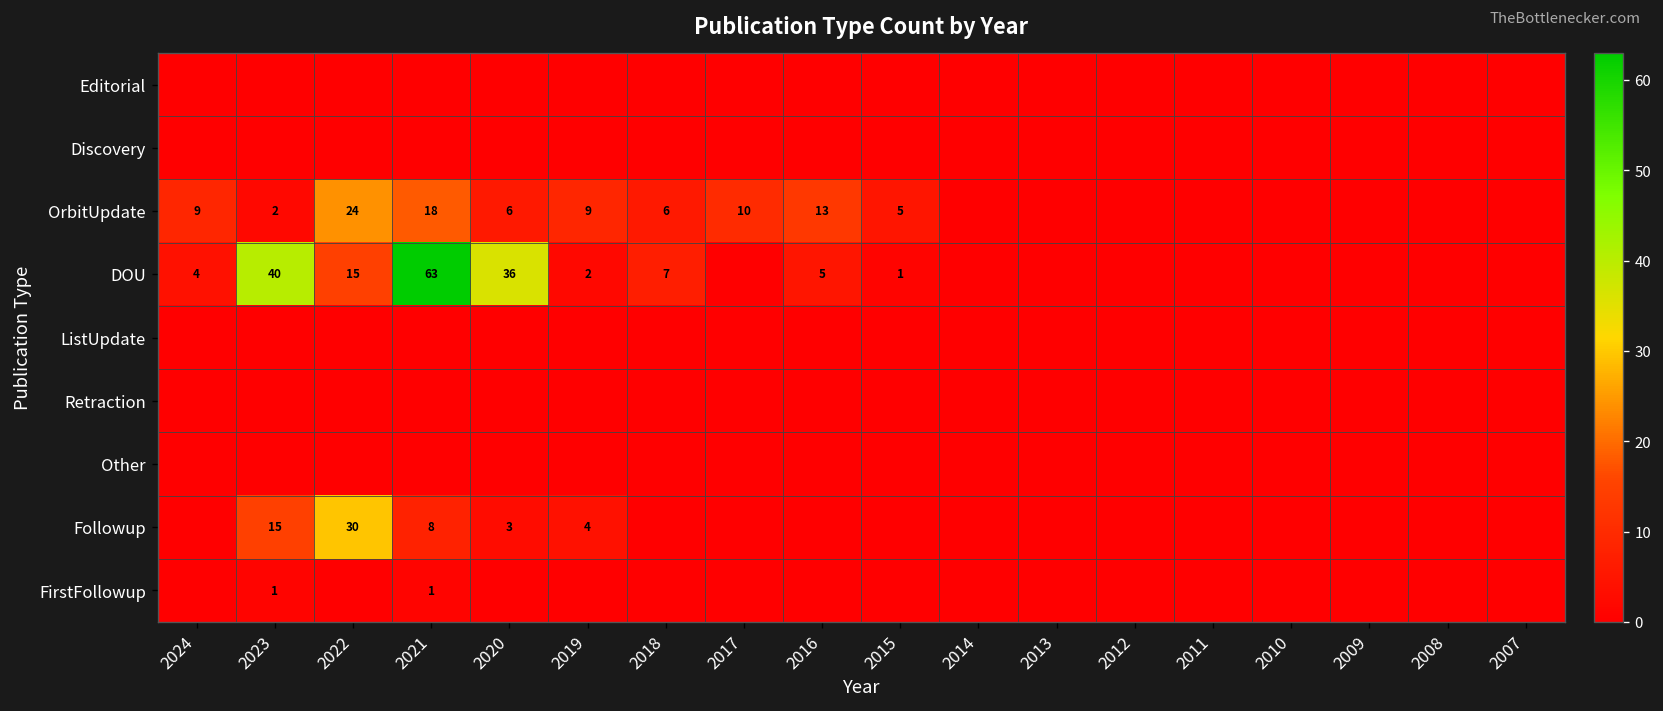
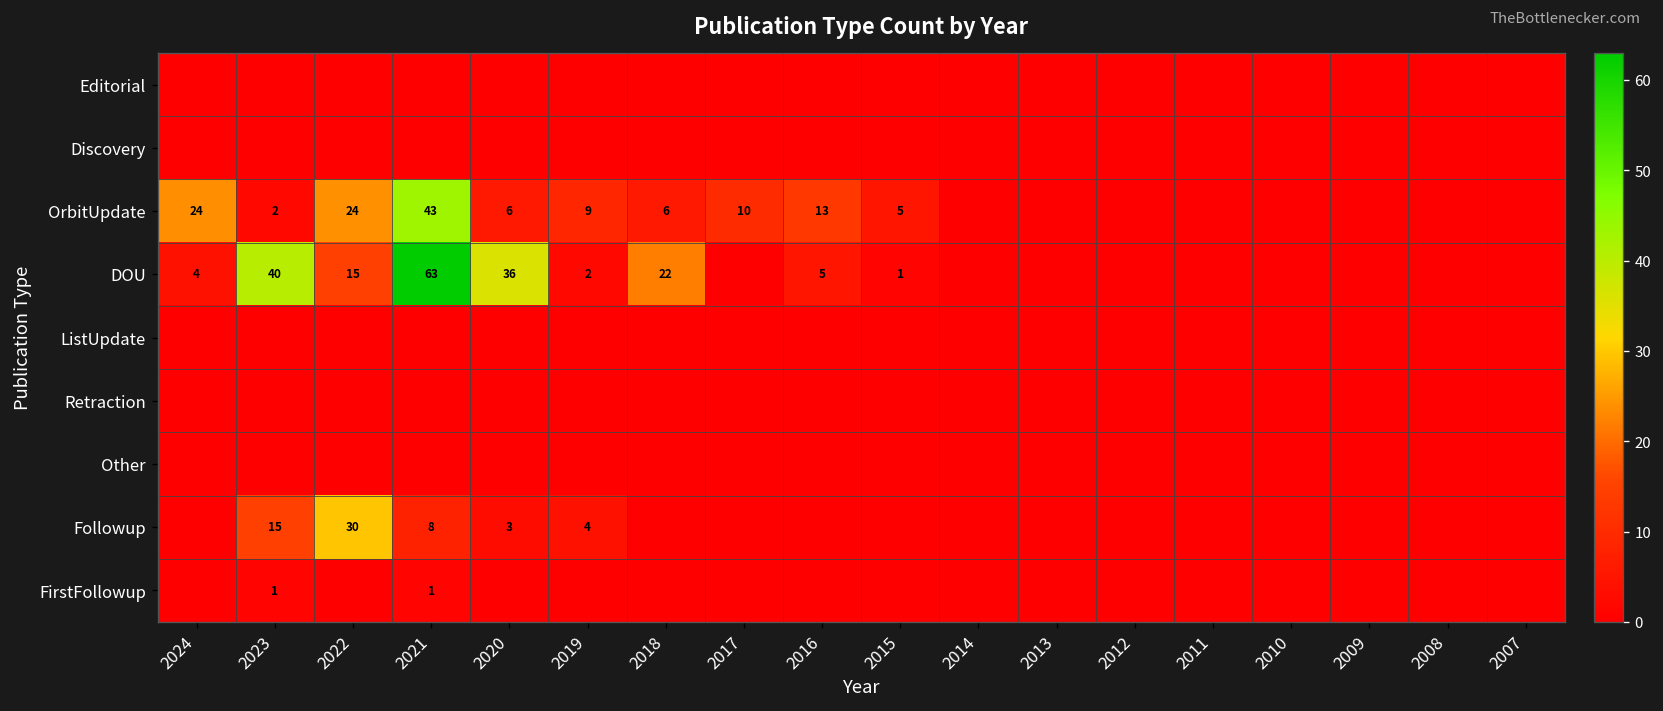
  {
    "OrbitUpdate": {
-     "2024": 9,
+     "2024": 24,
      "2023": 2,
      "2022": 24,
-     "2021": 18,
+     "2021": 43,
      "2020": 6,
      "2019": 9,
      "2018": 6,
      "2017": 10,
      "2016": 13,
      "2015": 5
    },
    "DOU": {
      "2024": 4,
      "2023": 40,
      "2022": 15,
      "2021": 63,
      "2020": 36,
      "2019": 2,
-     "2018": 7,
+     "2018": 22,
      "2016": 5,
      "2015": 1
    },
    "Followup": {
      "2023": 15,
      "2022": 30,
      "2021": 8,
      "2020": 3,
      "2019": 4
    },
    "FirstFollowup": {
      "2023": 1,
      "2021": 1
    }
  }
